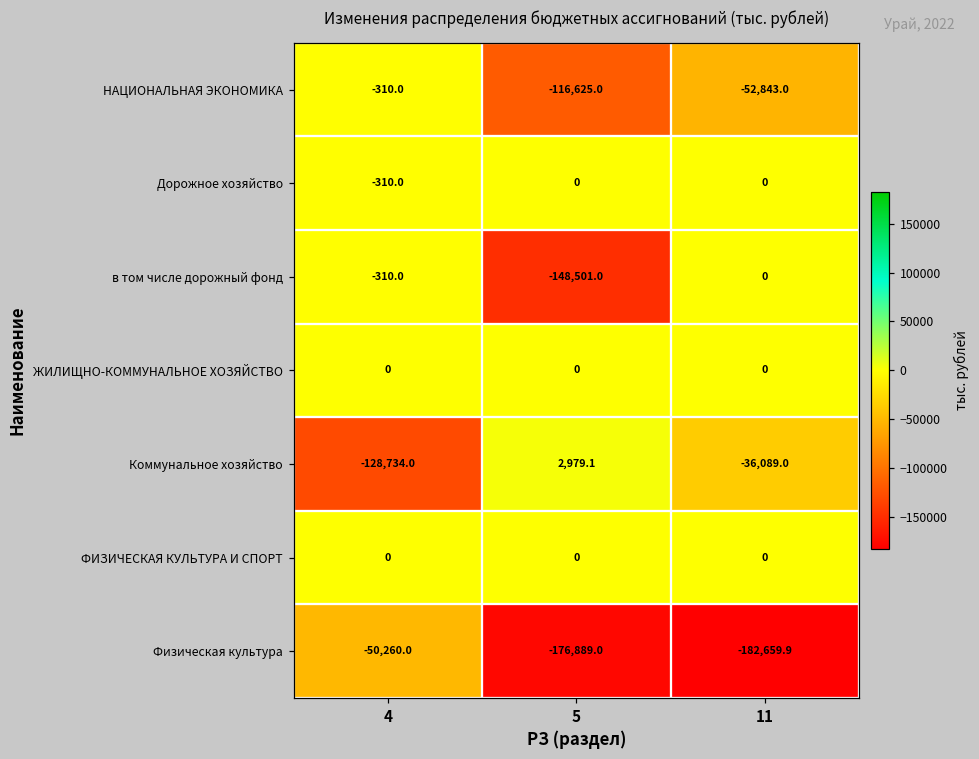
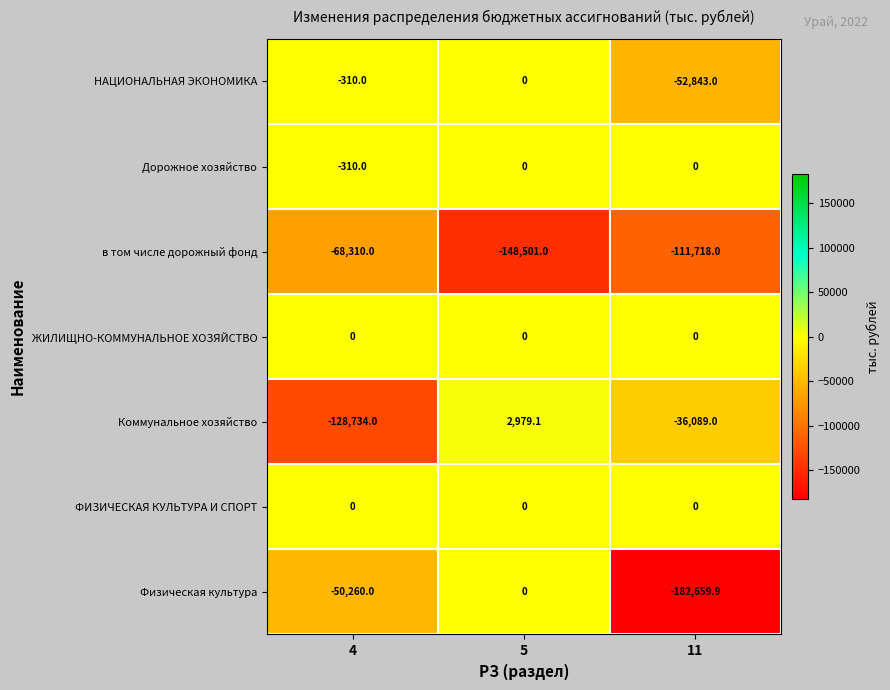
  {
    "НАЦИОНАЛЬНАЯ ЭКОНОМИКА": {
      "4": "-310.0",
-     "5": "-116,625.0",
+     "5": "0",
      "11": "-52,843.0"
    },
    "Дорожное хозяйство": {
      "4": "-310.0",
      "5": "0",
      "11": "0"
    },
    "в том числе дорожный фонд": {
-     "4": "-310.0",
+     "4": "-68,310.0",
      "5": "-148,501.0",
-     "11": "0"
+     "11": "-111,718.0"
    },
    "ЖИЛИЩНО-КОММУНАЛЬНОЕ ХОЗЯЙСТВО": {
      "4": "0",
      "5": "0",
      "11": "0"
    },
    "Коммунальное хозяйство": {
      "4": "-128,734.0",
      "5": "2,979.1",
      "11": "-36,089.0"
    },
    "ФИЗИЧЕСКАЯ КУЛЬТУРА И СПОРТ": {
      "4": "0",
      "5": "0",
      "11": "0"
    },
    "Физическая культура": {
      "4": "-50,260.0",
-     "5": "-176,889.0",
+     "5": "0",
      "11": "-182,659.9"
    }
  }
